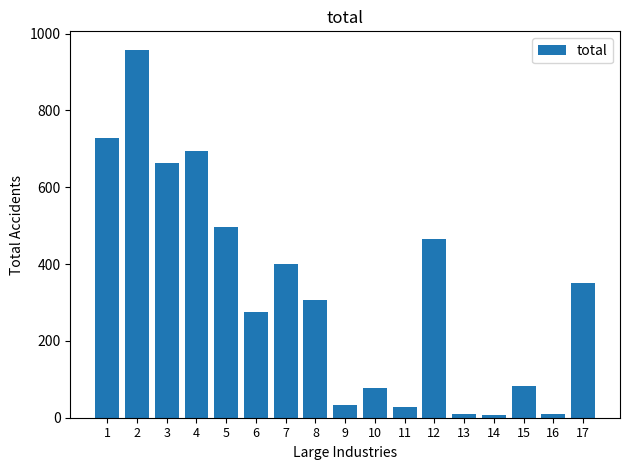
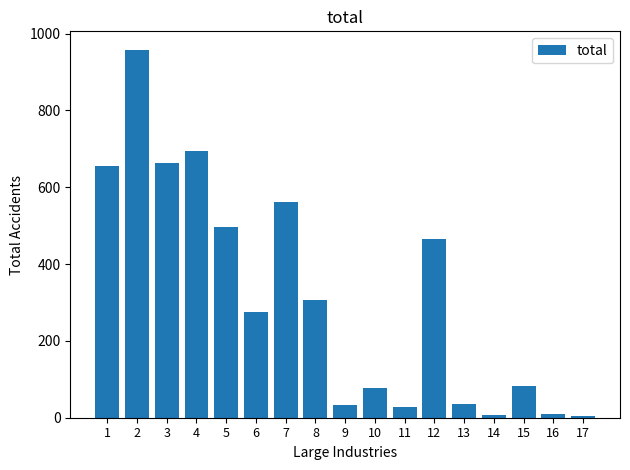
  {
-   "1": 730,
+   "1": 660,
    "2": 960,
    "3": 660,
    "4": 700,
    "5": 500,
    "6": 270,
-   "7": 400,
+   "7": 560,
    "8": 310,
    "9": 30,
    "10": 80,
    "11": 30,
    "12": 470,
-   "13": 10,
+   "13": 40,
    "14": 10,
    "15": 80,
    "16": 10,
-   "17": 350
+   "17": 0
  }
